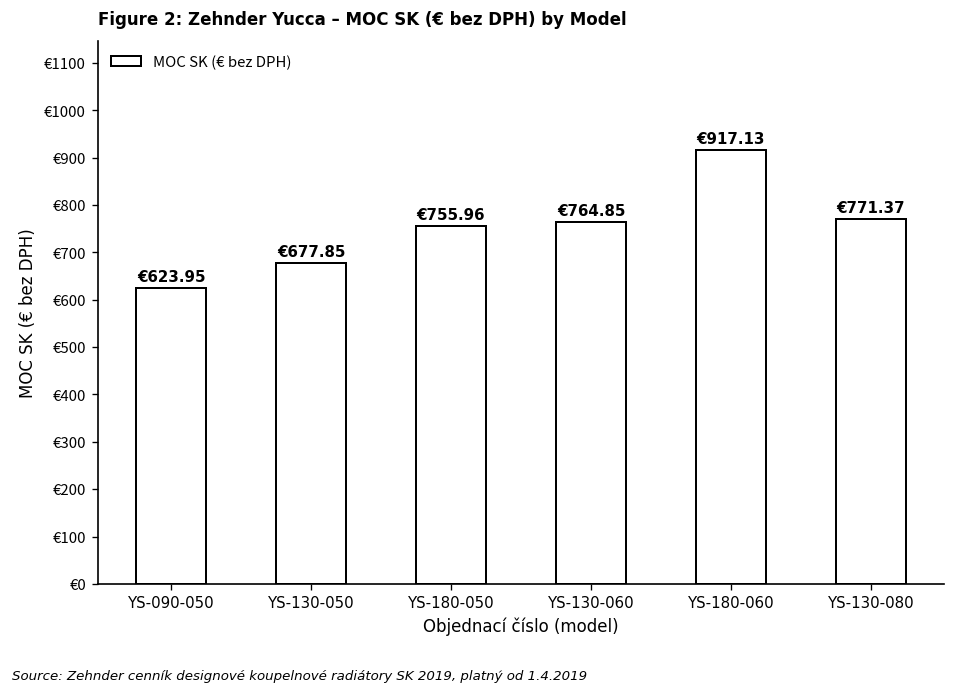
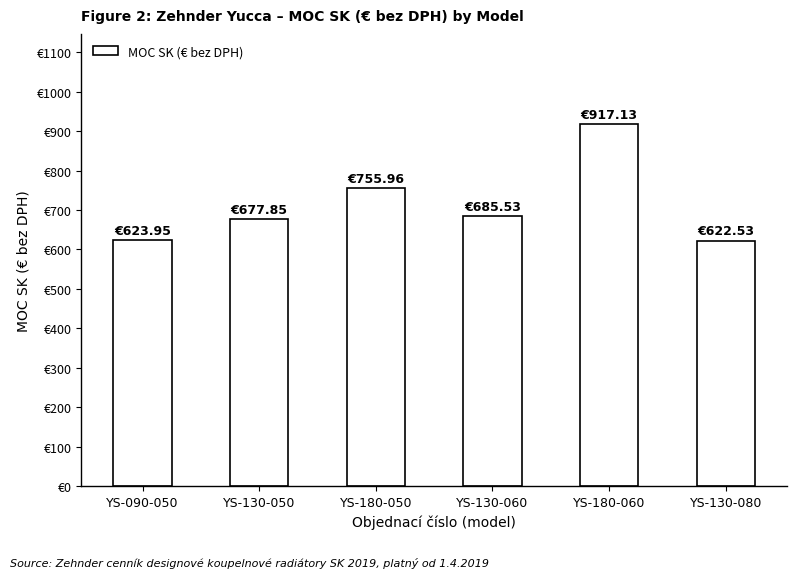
  {
    "YS-090-050": "€623.95",
    "YS-130-050": "€677.85",
    "YS-180-050": "€755.96",
-   "YS-130-060": "€764.85",
+   "YS-130-060": "€685.53",
    "YS-180-060": "€917.13",
-   "YS-130-080": "€771.37"
+   "YS-130-080": "€622.53"
  }
